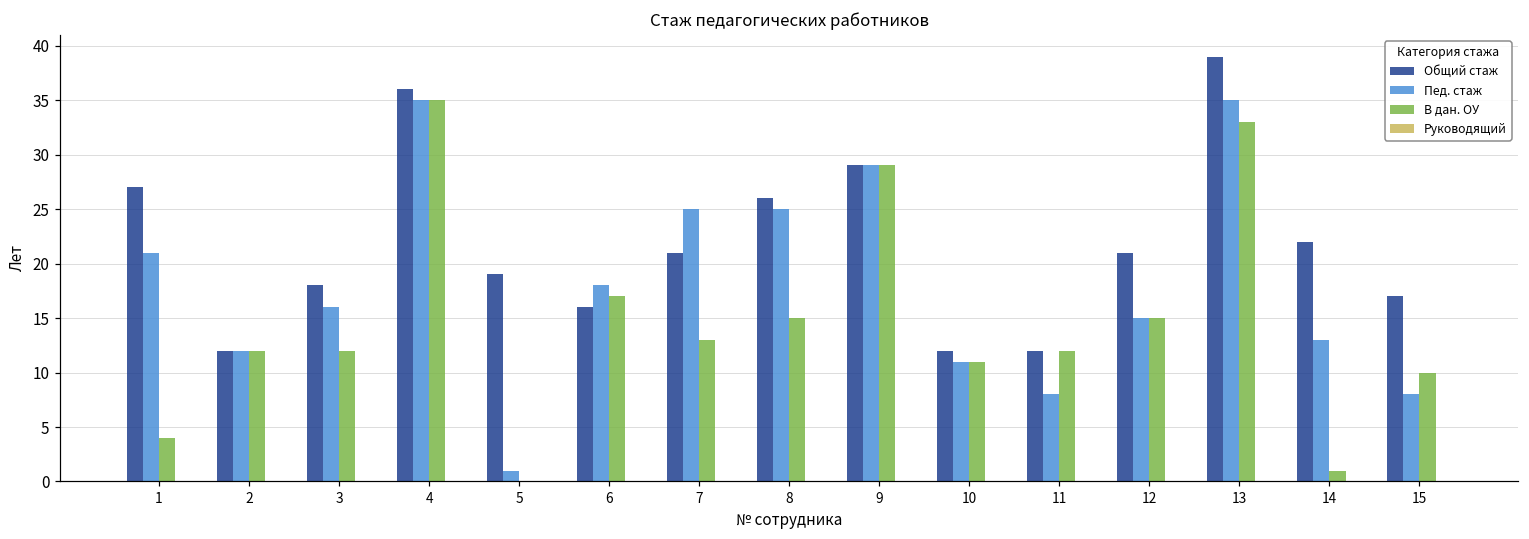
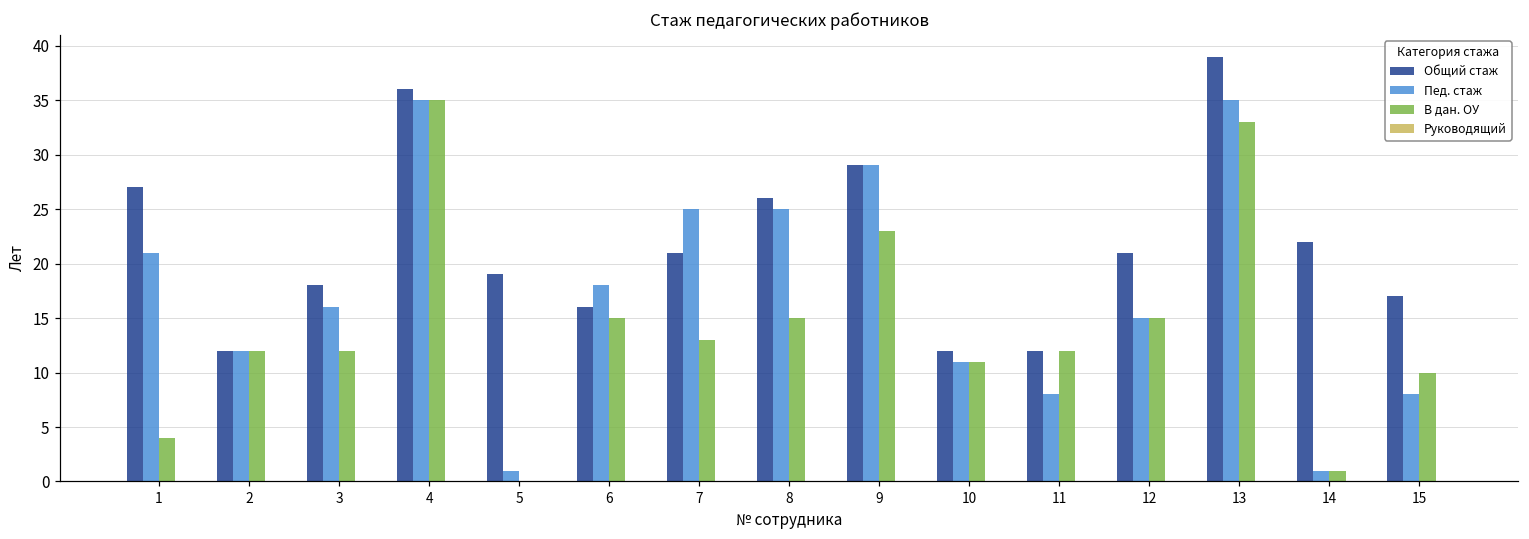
  {
    "Общий стаж": {
      "1": 27,
      "2": 12,
      "3": 18,
      "4": 36,
      "5": 19,
      "6": 16,
      "7": 21,
      "8": 26,
      "9": 29,
      "10": 12,
      "11": 12,
      "12": 21,
      "13": 39,
      "14": 22,
      "15": 17
    },
    "Пед. стаж": {
      "1": 21,
      "2": 12,
      "3": 16,
      "4": 35,
      "5": 1,
      "6": 18,
      "7": 25,
      "8": 25,
      "9": 29,
      "10": 11,
      "11": 8,
      "12": 15,
      "13": 35,
-     "14": 13,
+     "14": 1,
      "15": 8
    },
    "В дан. ОУ": {
      "1": 4,
      "2": 12,
      "3": 12,
      "4": 35,
      "5": 0,
-     "6": 17,
+     "6": 15,
      "7": 13,
      "8": 15,
-     "9": 29,
+     "9": 23,
      "10": 11,
      "11": 12,
      "12": 15,
      "13": 33,
      "14": 1,
      "15": 10
    },
    "Руководящий": {
      "1": 0,
      "2": 0,
      "3": 0,
      "4": 0,
      "5": 0,
      "6": 0,
      "7": 0,
      "8": 0,
      "9": 0,
      "10": 0,
      "11": 0,
      "12": 0,
      "13": 0,
      "14": 0,
      "15": 0
    }
  }
